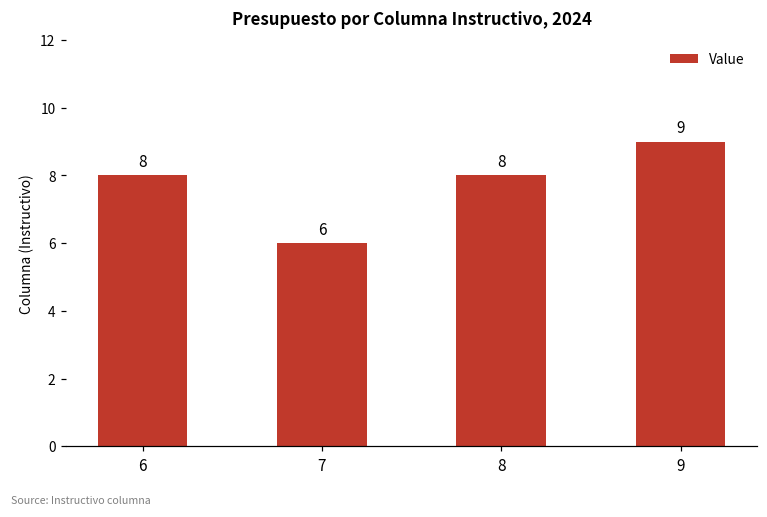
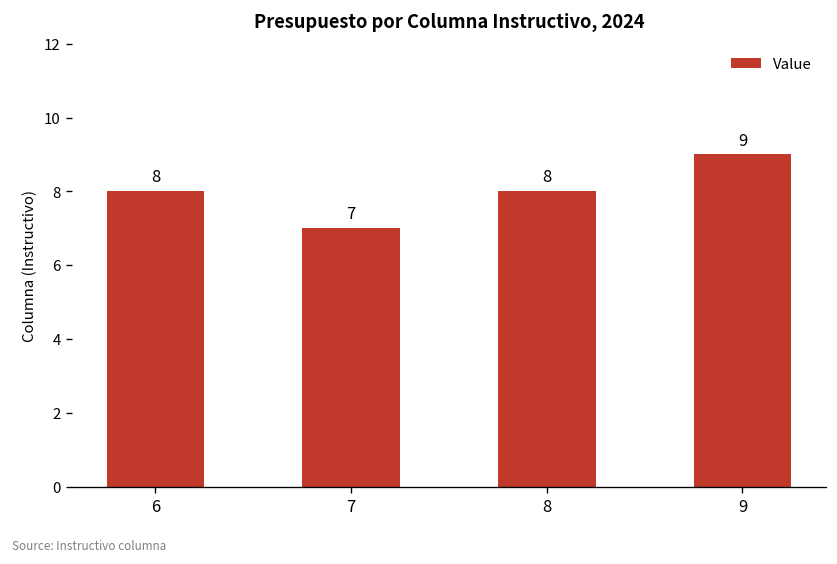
  {
    "6": 8,
-   "7": 6,
+   "7": 7,
    "8": 8,
    "9": 9
  }
